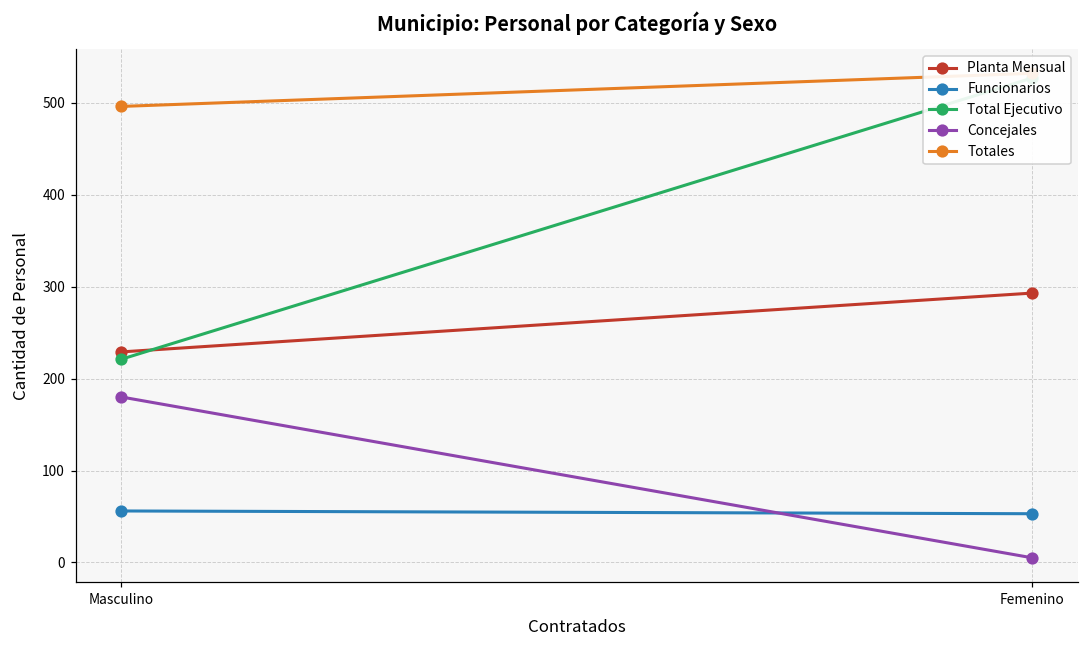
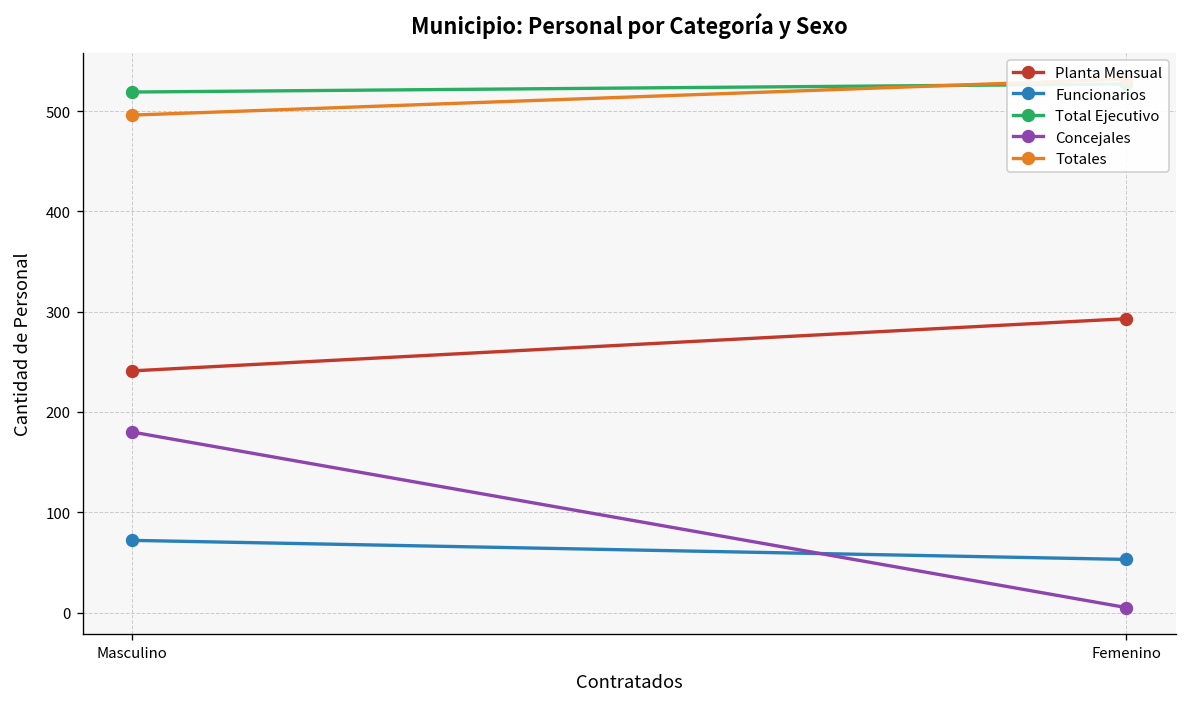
  {
    "Planta Mensual": {
-     "Masculino": 230,
+     "Masculino": 240,
      "Femenino": 290
    },
    "Funcionarios": {
-     "Masculino": 60,
+     "Masculino": 70,
      "Femenino": 50
    },
    "Total Ejecutivo": {
-     "Masculino": 220
+     "Masculino": 520
    },
    "Concejales": {
      "Masculino": 180,
      "Femenino": 10
    },
    "Totales": {
      "Masculino": 500
    }
  }
